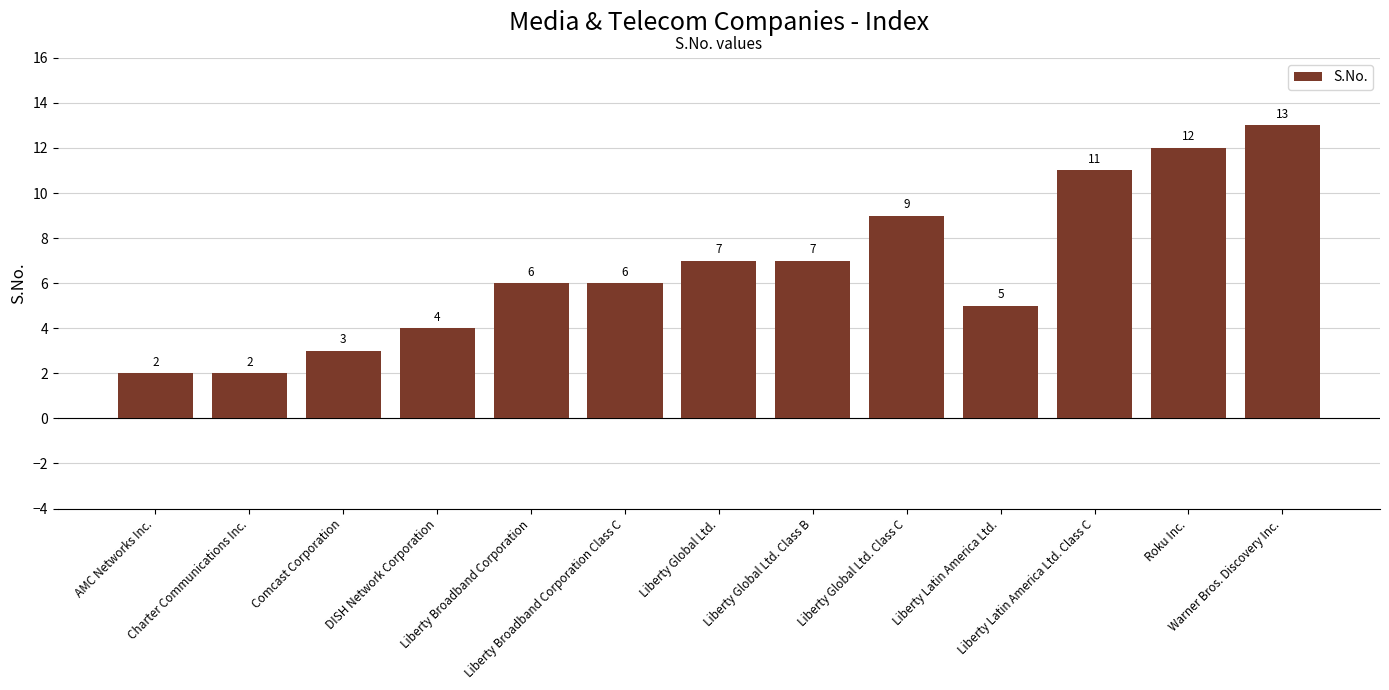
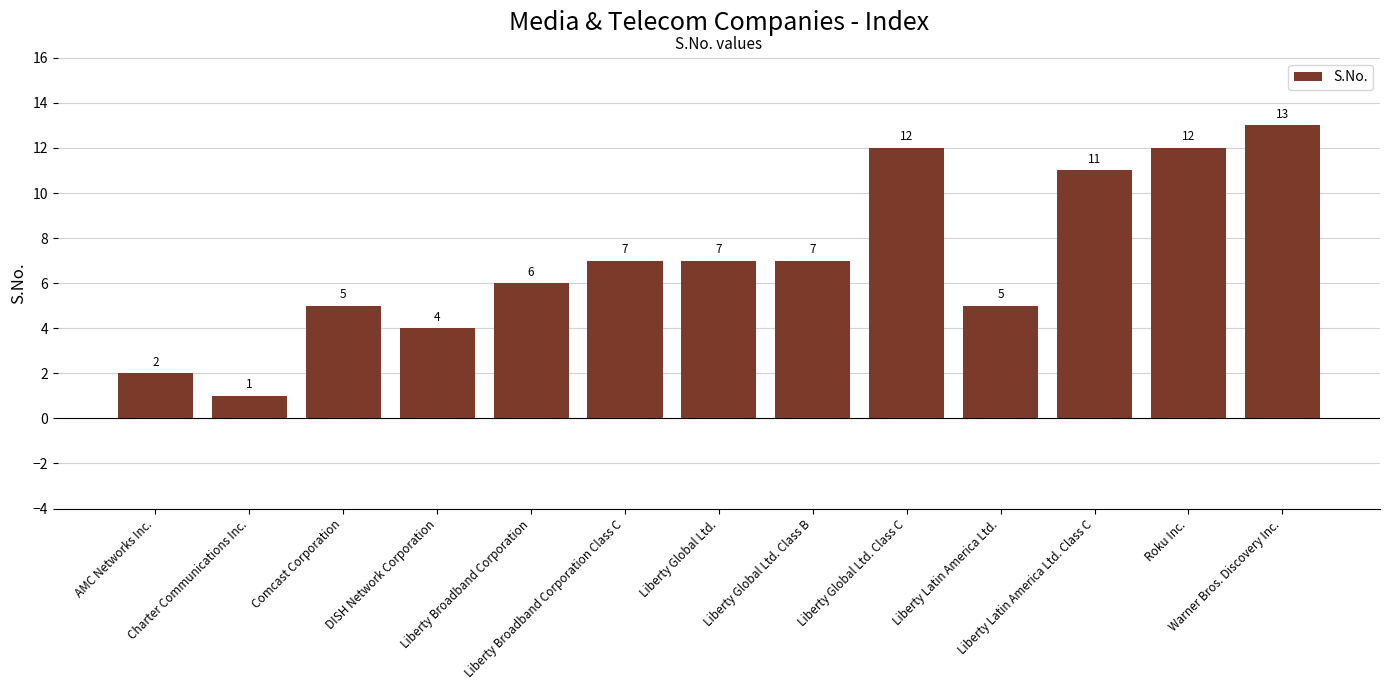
  {
    "AMC Networks Inc.": 2,
-   "Charter Communications Inc.": 2,
-   "Comcast Corporation": 3,
+   "Charter Communications Inc.": 1,
+   "Comcast Corporation": 5,
    "DISH Network Corporation": 4,
    "Liberty Broadband Corporation": 6,
-   "Liberty Broadband Corporation Class C": 6,
+   "Liberty Broadband Corporation Class C": 7,
    "Liberty Global Ltd.": 7,
    "Liberty Global Ltd. Class B": 7,
-   "Liberty Global Ltd. Class C": 9,
+   "Liberty Global Ltd. Class C": 12,
    "Liberty Latin America Ltd.": 5,
    "Liberty Latin America Ltd. Class C": 11,
    "Roku Inc.": 12,
    "Warner Bros. Discovery Inc.": 13
  }
